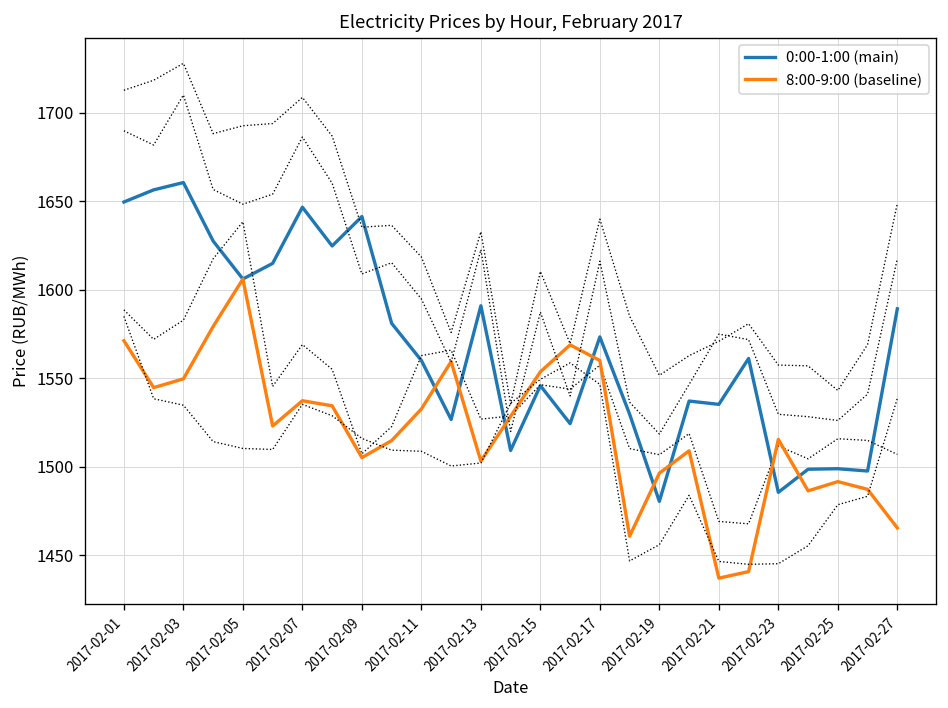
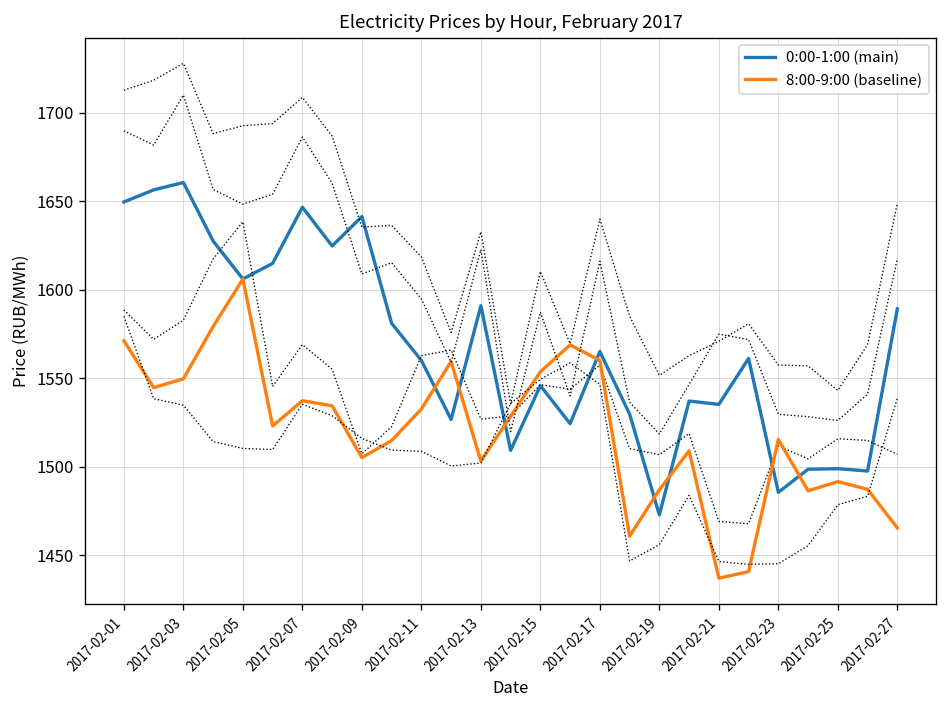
  {
    "0:00-1:00 (main)": {
      "2017-02-01": 1650,
      "2017-02-03": 1661,
      "2017-02-07": 1647,
      "2017-02-09": 1641,
      "2017-02-11": 1560,
      "2017-02-13": 1591,
-     "2017-02-17": 1573,
-     "2017-02-19": 1480,
+     "2017-02-17": 1565,
+     "2017-02-19": 1473,
      "2017-02-21": 1535,
      "2017-02-23": 1485,
      "2017-02-25": 1499,
      "2017-02-27": 1589
    },
    "8:00-9:00 (baseline)": {
      "2017-02-01": 1571,
      "2017-02-03": 1550,
      "2017-02-07": 1537,
      "2017-02-09": 1505,
      "2017-02-11": 1533,
      "2017-02-15": 1554,
      "2017-02-17": 1560,
-     "2017-02-19": 1496,
+     "2017-02-19": 1487,
      "2017-02-21": 1437,
      "2017-02-23": 1515,
      "2017-02-25": 1492,
      "2017-02-27": 1465
    }
  }
